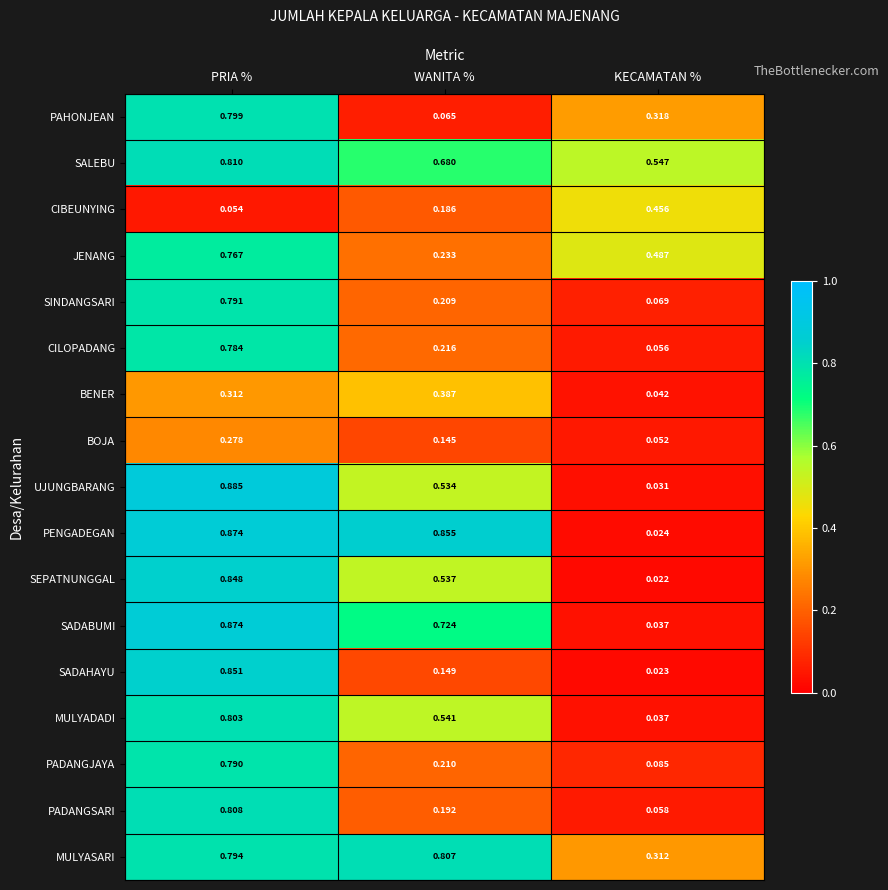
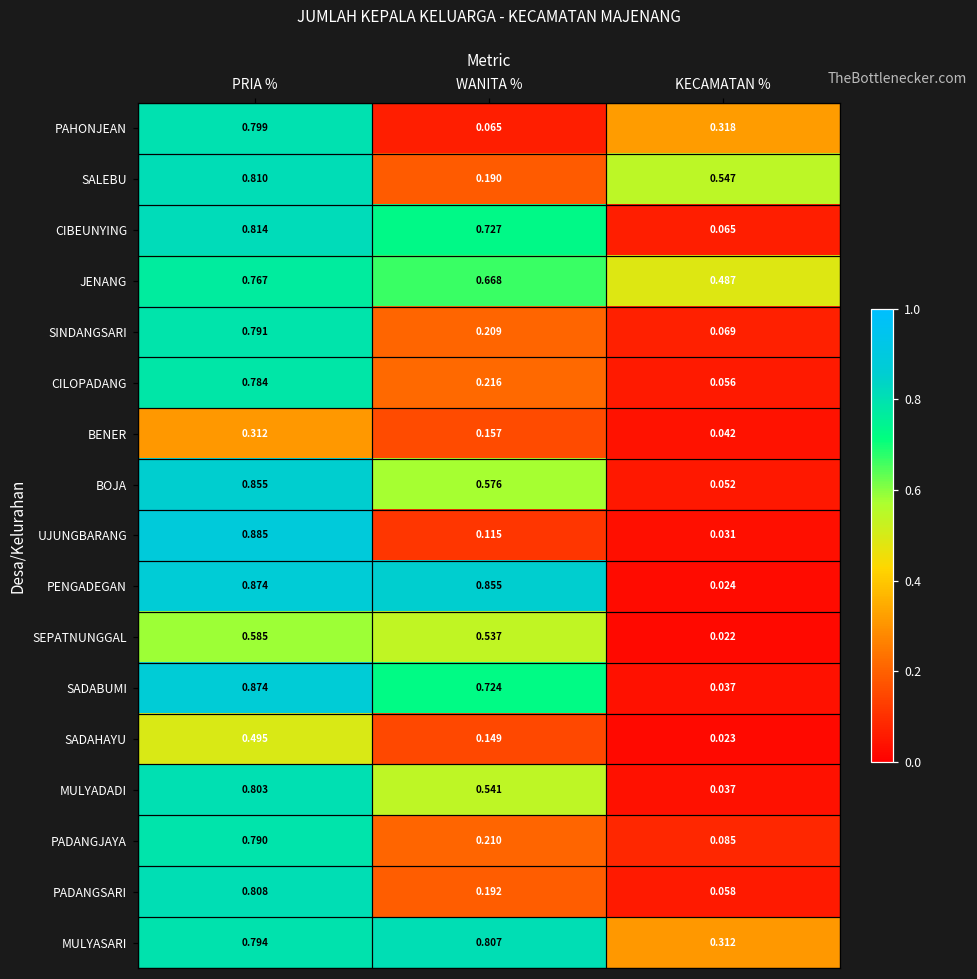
  {
    "PAHONJEAN": {
      "PRIA %": 0.799,
      "WANITA %": 0.065,
      "KECAMATAN %": 0.318
    },
    "SALEBU": {
      "PRIA %": 0.810,
-     "WANITA %": 0.680,
+     "WANITA %": 0.190,
      "KECAMATAN %": 0.547
    },
    "CIBEUNYING": {
-     "PRIA %": 0.054,
-     "WANITA %": 0.186,
-     "KECAMATAN %": 0.456
+     "PRIA %": 0.814,
+     "WANITA %": 0.727,
+     "KECAMATAN %": 0.065
    },
    "JENANG": {
      "PRIA %": 0.767,
-     "WANITA %": 0.233,
+     "WANITA %": 0.668,
      "KECAMATAN %": 0.487
    },
    "SINDANGSARI": {
      "PRIA %": 0.791,
      "WANITA %": 0.209,
      "KECAMATAN %": 0.069
    },
    "CILOPADANG": {
      "PRIA %": 0.784,
      "WANITA %": 0.216,
      "KECAMATAN %": 0.056
    },
    "BENER": {
      "PRIA %": 0.312,
-     "WANITA %": 0.387,
+     "WANITA %": 0.157,
      "KECAMATAN %": 0.042
    },
    "BOJA": {
-     "PRIA %": 0.278,
-     "WANITA %": 0.145,
+     "PRIA %": 0.855,
+     "WANITA %": 0.576,
      "KECAMATAN %": 0.052
    },
    "UJUNGBARANG": {
      "PRIA %": 0.885,
-     "WANITA %": 0.534,
+     "WANITA %": 0.115,
      "KECAMATAN %": 0.031
    },
    "PENGADEGAN": {
      "PRIA %": 0.874,
      "WANITA %": 0.855,
      "KECAMATAN %": 0.024
    },
    "SEPATNUNGGAL": {
-     "PRIA %": 0.848,
+     "PRIA %": 0.585,
      "WANITA %": 0.537,
      "KECAMATAN %": 0.022
    },
    "SADABUMI": {
      "PRIA %": 0.874,
      "WANITA %": 0.724,
      "KECAMATAN %": 0.037
    },
    "SADAHAYU": {
-     "PRIA %": 0.851,
+     "PRIA %": 0.495,
      "WANITA %": 0.149,
      "KECAMATAN %": 0.023
    },
    "MULYADADI": {
      "PRIA %": 0.803,
      "WANITA %": 0.541,
      "KECAMATAN %": 0.037
    },
    "PADANGJAYA": {
      "PRIA %": 0.790,
      "WANITA %": 0.210,
      "KECAMATAN %": 0.085
    },
    "PADANGSARI": {
      "PRIA %": 0.808,
      "WANITA %": 0.192,
      "KECAMATAN %": 0.058
    },
    "MULYASARI": {
      "PRIA %": 0.794,
      "WANITA %": 0.807,
      "KECAMATAN %": 0.312
    }
  }
